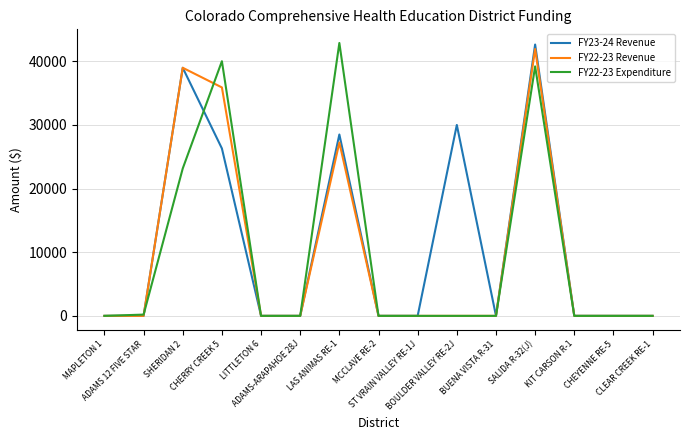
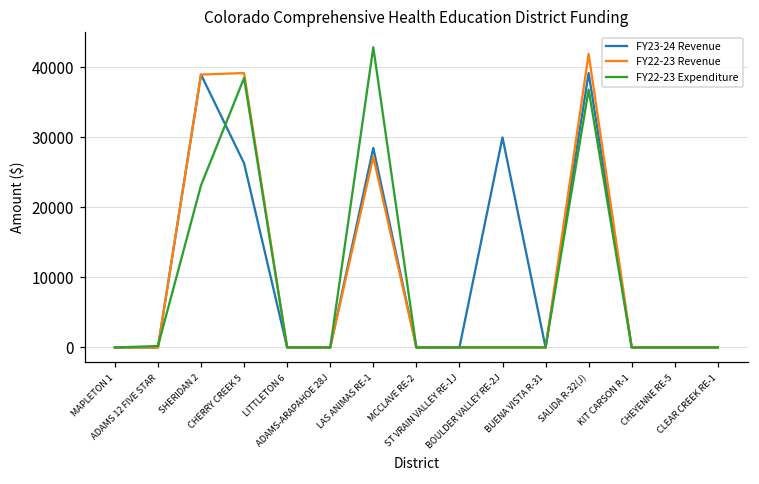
  {
    "FY23-24 Revenue": {
      "CHERRY CREEK 5": 26000,
      "LAS ANIMAS RE-1": 29000,
      "BOULDER VALLEY RE-2J": 30000,
-     "SALIDA R-32(J)": 43000
+     "SALIDA R-32(J)": 39000
    },
    "FY22-23 Revenue": {
-     "CHERRY CREEK 5": 36000,
+     "CHERRY CREEK 5": 39000,
      "LAS ANIMAS RE-1": 27000,
      "SALIDA R-32(J)": 42000
    },
    "FY22-23 Expenditure": {
      "SHERIDAN 2": 23000,
-     "CHERRY CREEK 5": 40000,
+     "CHERRY CREEK 5": 38000,
      "LAS ANIMAS RE-1": 43000,
-     "SALIDA R-32(J)": 39000
+     "SALIDA R-32(J)": 37000
    }
  }
